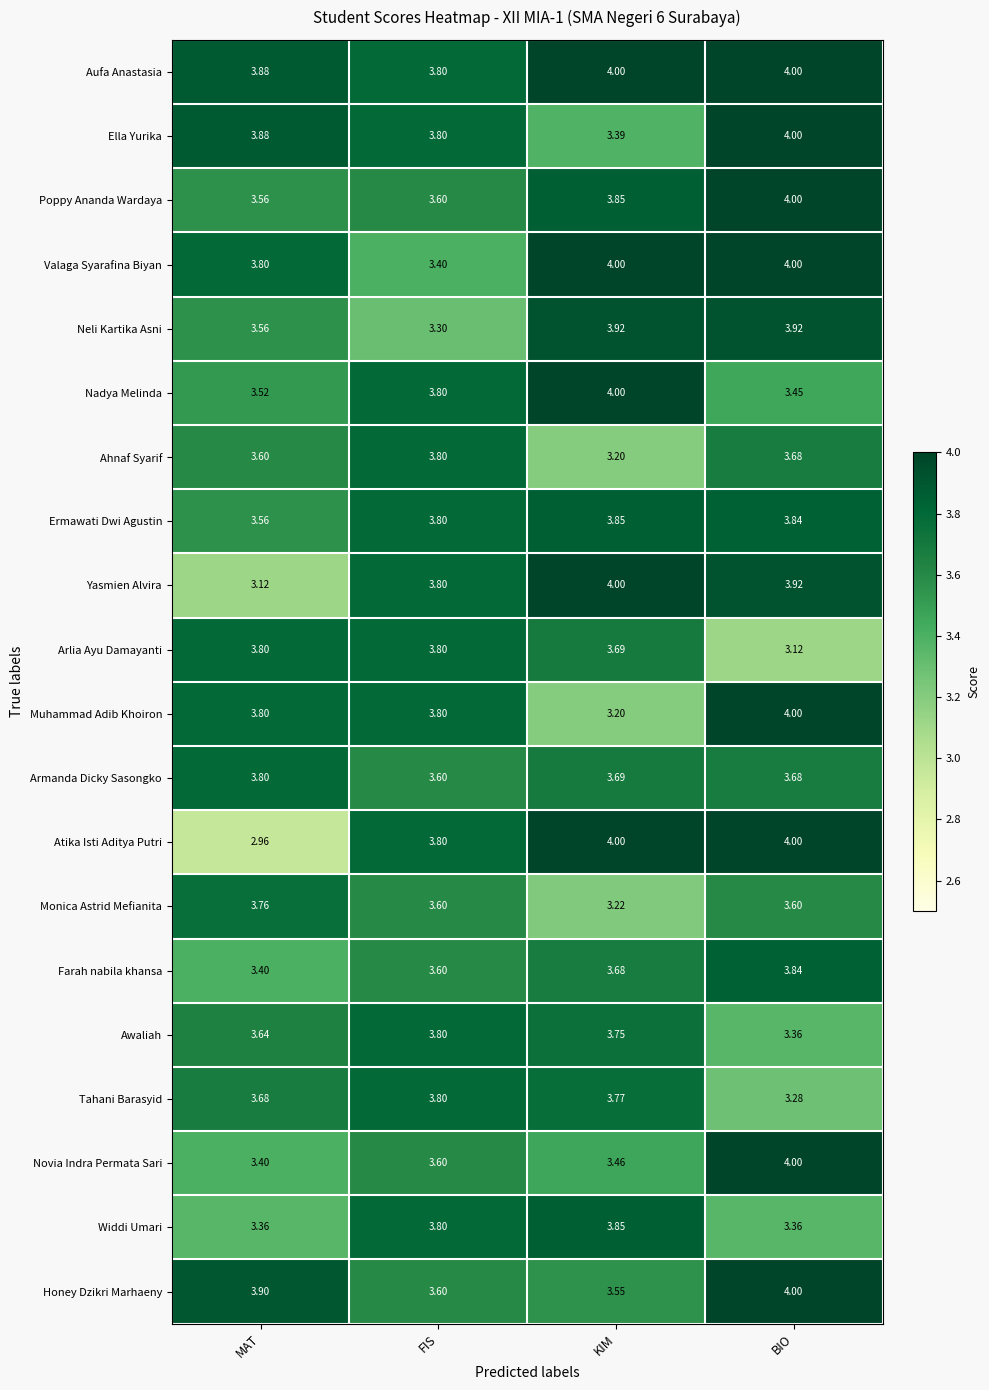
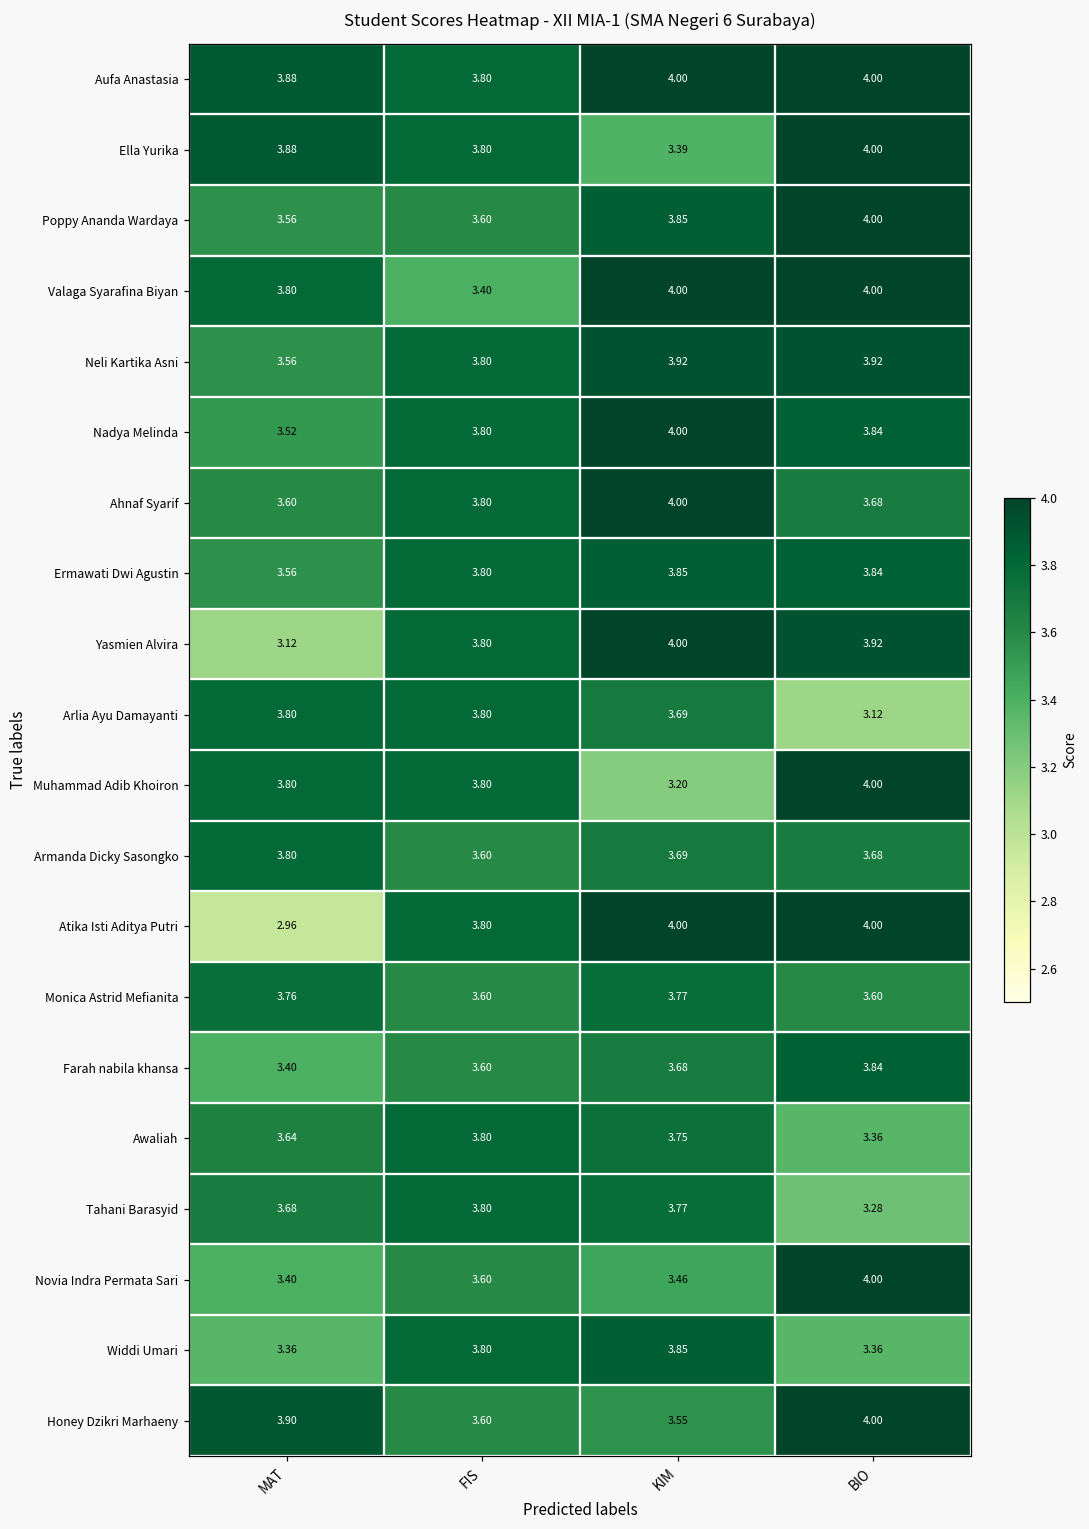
  {
    "Aufa Anastasia": {
      "MAT": 3.88,
      "FIS": 3.80,
      "KIM": 4.00,
      "BIO": 4.00
    },
    "Ella Yurika": {
      "MAT": 3.88,
      "FIS": 3.80,
      "KIM": 3.39,
      "BIO": 4.00
    },
    "Poppy Ananda Wardaya": {
      "MAT": 3.56,
      "FIS": 3.60,
      "KIM": 3.85,
      "BIO": 4.00
    },
    "Valaga Syarafina Biyan": {
      "MAT": 3.80,
      "FIS": 3.40,
      "KIM": 4.00,
      "BIO": 4.00
    },
    "Neli Kartika Asni": {
      "MAT": 3.56,
-     "FIS": 3.30,
+     "FIS": 3.80,
      "KIM": 3.92,
      "BIO": 3.92
    },
    "Nadya Melinda": {
      "MAT": 3.52,
      "FIS": 3.80,
      "KIM": 4.00,
-     "BIO": 3.45
+     "BIO": 3.84
    },
    "Ahnaf Syarif": {
      "MAT": 3.60,
      "FIS": 3.80,
-     "KIM": 3.20,
+     "KIM": 4.00,
      "BIO": 3.68
    },
    "Ermawati Dwi Agustin": {
      "MAT": 3.56,
      "FIS": 3.80,
      "KIM": 3.85,
      "BIO": 3.84
    },
    "Yasmien Alvira": {
      "MAT": 3.12,
      "FIS": 3.80,
      "KIM": 4.00,
      "BIO": 3.92
    },
    "Arlia Ayu Damayanti": {
      "MAT": 3.80,
      "FIS": 3.80,
      "KIM": 3.69,
      "BIO": 3.12
    },
    "Muhammad Adib Khoiron": {
      "MAT": 3.80,
      "FIS": 3.80,
      "KIM": 3.20,
      "BIO": 4.00
    },
    "Armanda Dicky Sasongko": {
      "MAT": 3.80,
      "FIS": 3.60,
      "KIM": 3.69,
      "BIO": 3.68
    },
    "Atika Isti Aditya Putri": {
      "MAT": 2.96,
      "FIS": 3.80,
      "KIM": 4.00,
      "BIO": 4.00
    },
    "Monica Astrid Mefianita": {
      "MAT": 3.76,
      "FIS": 3.60,
-     "KIM": 3.22,
+     "KIM": 3.77,
      "BIO": 3.60
    },
    "Farah nabila khansa": {
      "MAT": 3.40,
      "FIS": 3.60,
      "KIM": 3.68,
      "BIO": 3.84
    },
    "Awaliah": {
      "MAT": 3.64,
      "FIS": 3.80,
      "KIM": 3.75,
      "BIO": 3.36
    },
    "Tahani Barasyid": {
      "MAT": 3.68,
      "FIS": 3.80,
      "KIM": 3.77,
      "BIO": 3.28
    },
    "Novia Indra Permata Sari": {
      "MAT": 3.40,
      "FIS": 3.60,
      "KIM": 3.46,
      "BIO": 4.00
    },
    "Widdi Umari": {
      "MAT": 3.36,
      "FIS": 3.80,
      "KIM": 3.85,
      "BIO": 3.36
    },
    "Honey Dzikri Marhaeny": {
      "MAT": 3.90,
      "FIS": 3.60,
      "KIM": 3.55,
      "BIO": 4.00
    }
  }
